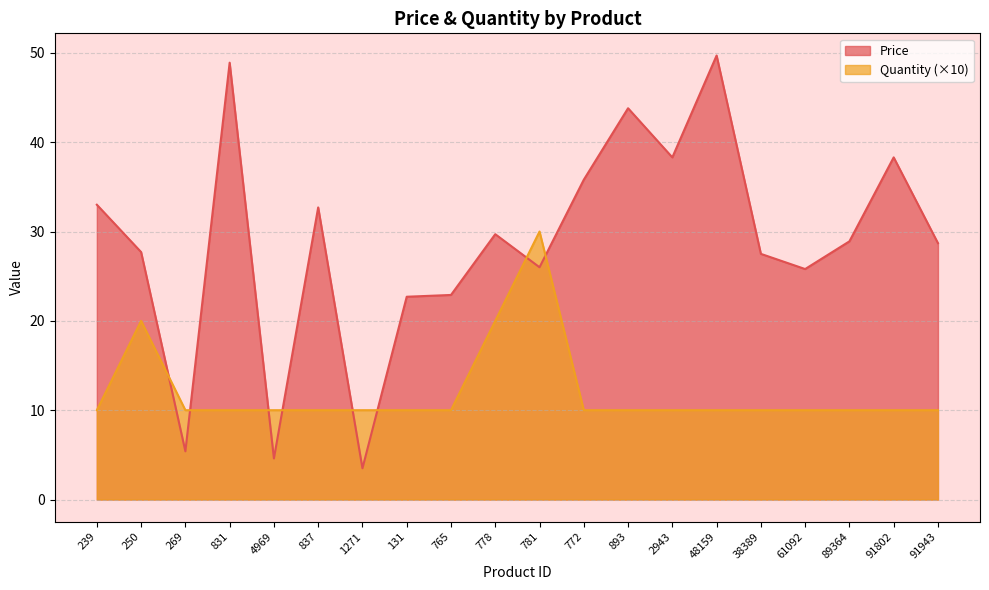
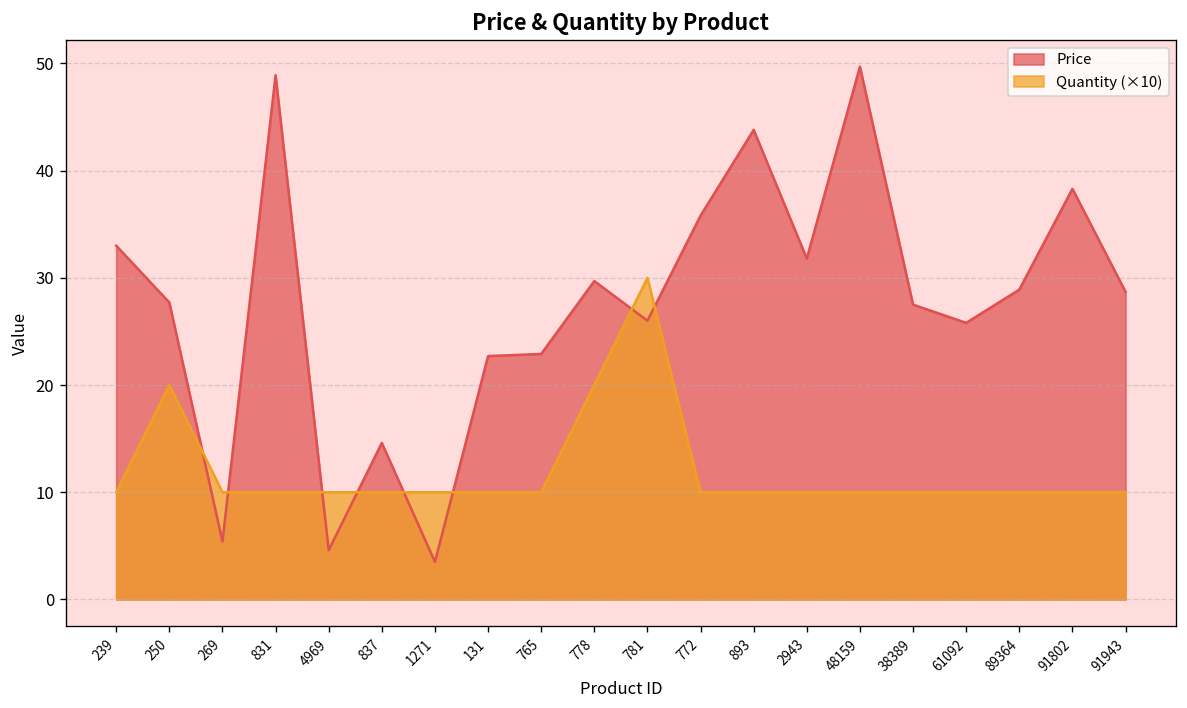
  {
    "Price": {
      "239": 33,
      "250": 28,
      "269": 5,
      "831": 49,
      "4969": 5,
-     "837": 33,
+     "837": 15,
      "1271": 4,
      "131": 23,
      "765": 23,
      "778": 30,
      "781": 26,
      "772": 36,
      "893": 44,
-     "2943": 38,
+     "2943": 32,
      "48159": 50,
      "38389": 28,
      "61092": 26,
      "89364": 29,
      "91802": 38,
      "91943": 29
    },
    "Quantity (×10)": {
      "239": 10,
      "250": 20,
      "269": 10,
      "831": 10,
      "4969": 10,
      "837": 10,
      "1271": 10,
      "131": 10,
      "765": 10,
      "778": 20,
      "781": 30,
      "772": 10,
      "893": 10,
      "2943": 10,
      "48159": 10,
      "38389": 10,
      "61092": 10,
      "89364": 10,
      "91802": 10,
      "91943": 10
    }
  }
